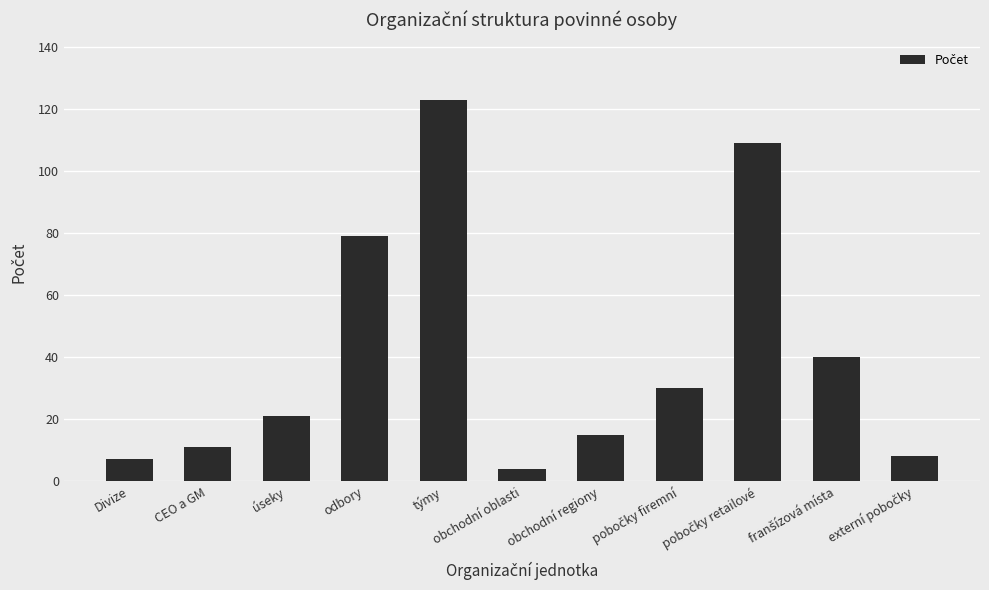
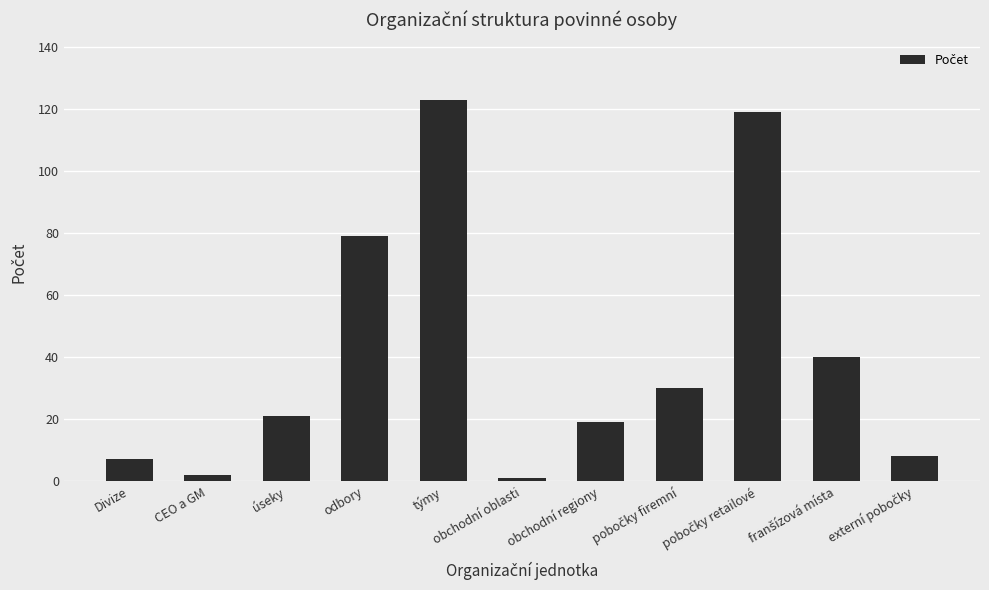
  {
    "Divize": 7,
-   "CEO a GM": 11,
+   "CEO a GM": 2,
    "úseky": 21,
    "odbory": 79,
    "týmy": 123,
-   "obchodní oblasti": 4,
-   "obchodní regiony": 15,
+   "obchodní oblasti": 1,
+   "obchodní regiony": 19,
    "pobočky firemní": 30,
-   "pobočky retailové": 109,
+   "pobočky retailové": 119,
    "franšízová místa": 40,
    "externí pobočky": 8
  }
